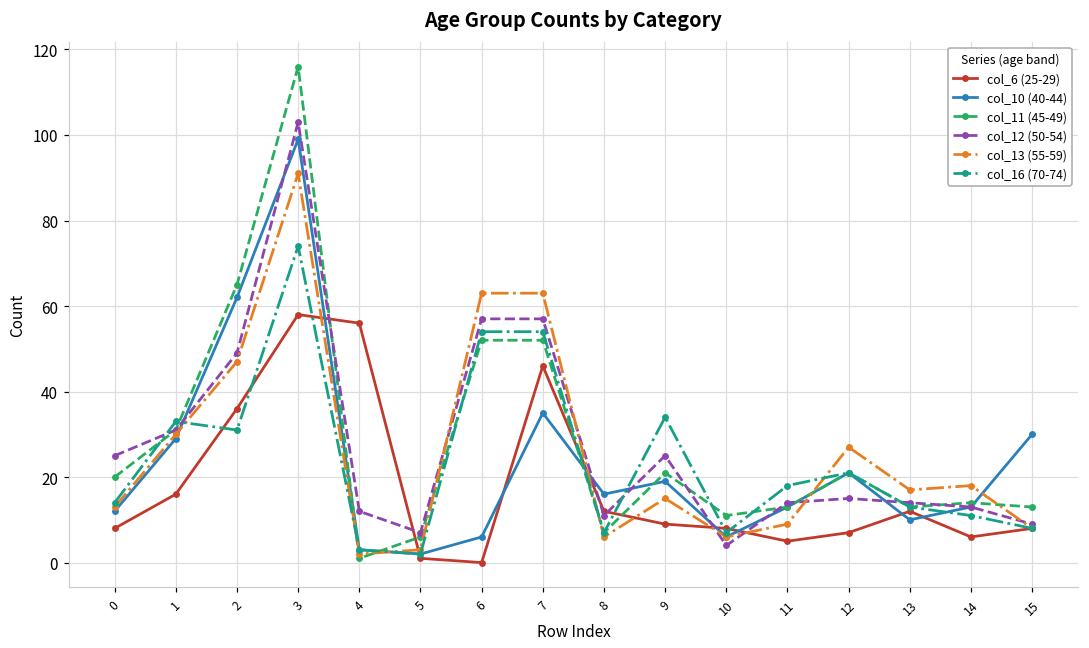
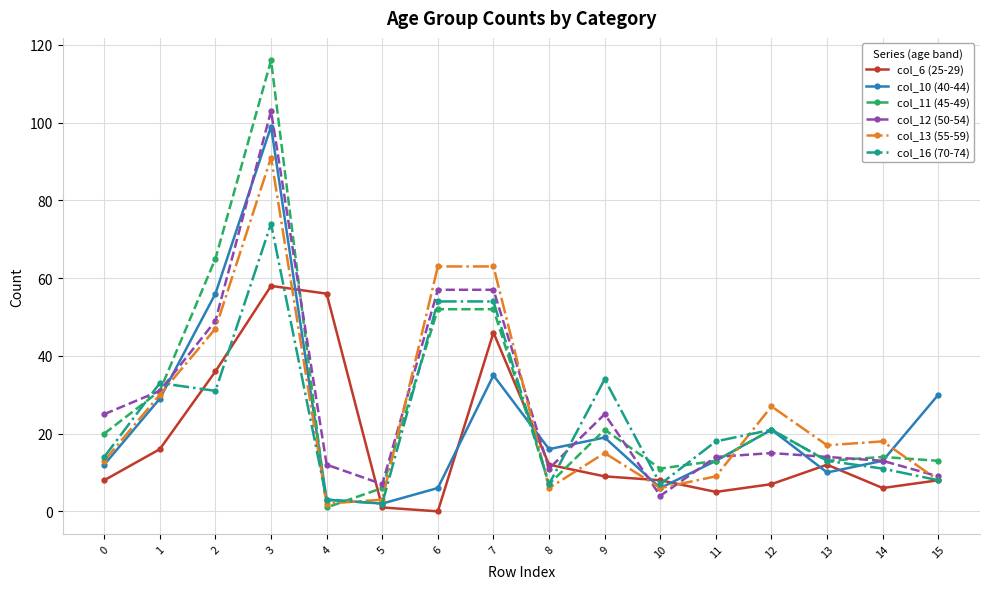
  {
    "col_6 (25-29)": {
      "0": 8,
      "1": 16,
      "2": 36,
      "3": 58,
      "4": 56,
      "5": 1,
      "6": 0,
      "7": 46,
      "8": 12,
      "9": 9,
      "10": 8,
      "11": 5,
      "12": 7,
      "13": 12,
      "14": 6
    },
    "col_10 (40-44)": {
      "0": 12,
      "1": 29,
-     "2": 62,
+     "2": 56,
      "3": 99,
      "6": 6,
      "7": 35,
      "8": 16,
      "9": 19,
      "13": 10,
      "15": 30
    },
    "col_12 (50-54)": {
      "0": 25,
      "2": 49,
      "3": 103,
      "4": 12,
      "5": 7,
      "6": 57,
      "7": 57,
      "8": 11,
      "9": 25,
      "10": 4,
      "11": 14,
      "12": 15,
      "13": 14,
      "15": 9
    },
    "col_13 (55-59)": {
      "0": 13,
      "1": 30,
      "2": 47,
      "3": 91,
      "4": 2,
      "5": 3,
      "6": 63,
      "7": 63,
      "8": 6,
      "9": 15,
      "11": 9,
      "12": 27,
      "13": 17,
      "14": 18
    }
  }
